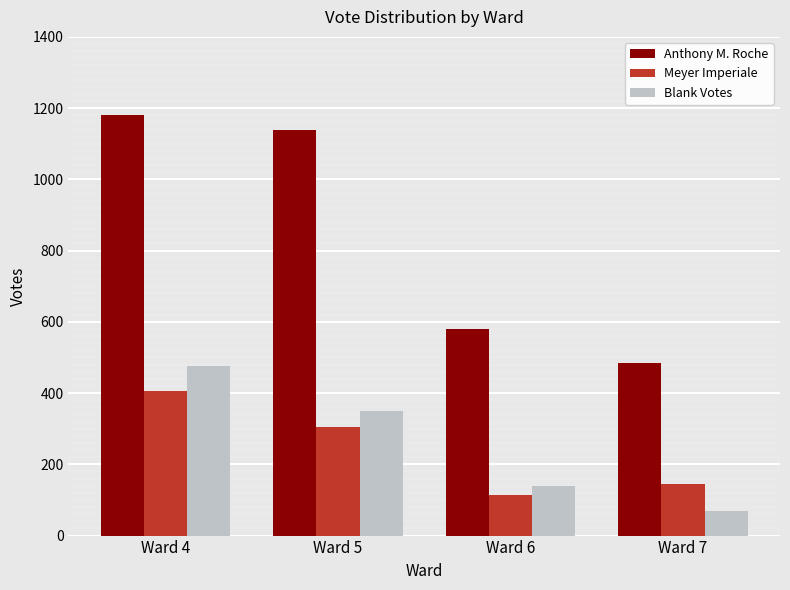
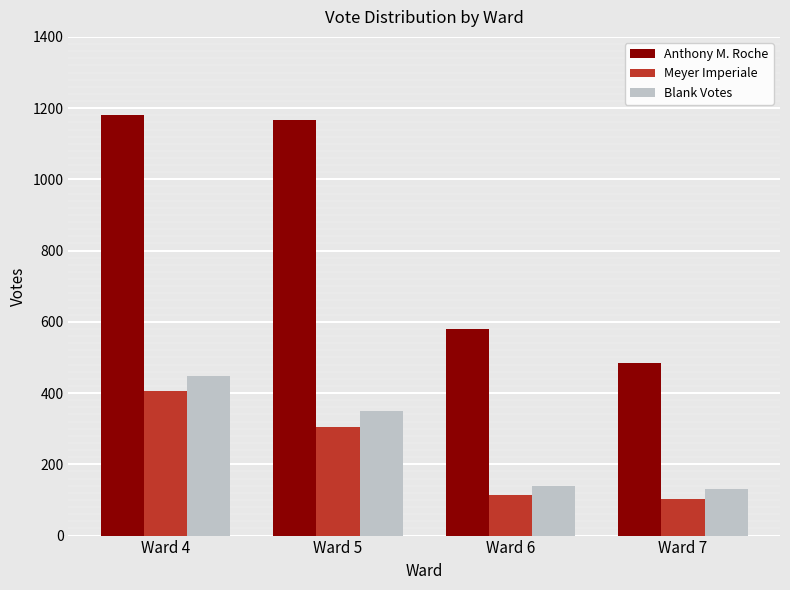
  {
    "Anthony M. Roche": {
      "Ward 4": 1180,
-     "Ward 5": 1140,
+     "Ward 5": 1170,
      "Ward 6": 580,
      "Ward 7": 480
    },
    "Meyer Imperiale": {
      "Ward 4": 410,
      "Ward 5": 310,
      "Ward 6": 110,
-     "Ward 7": 150
+     "Ward 7": 100
    },
    "Blank Votes": {
-     "Ward 4": 480,
+     "Ward 4": 450,
      "Ward 5": 350,
      "Ward 6": 140,
-     "Ward 7": 70
+     "Ward 7": 130
    }
  }
